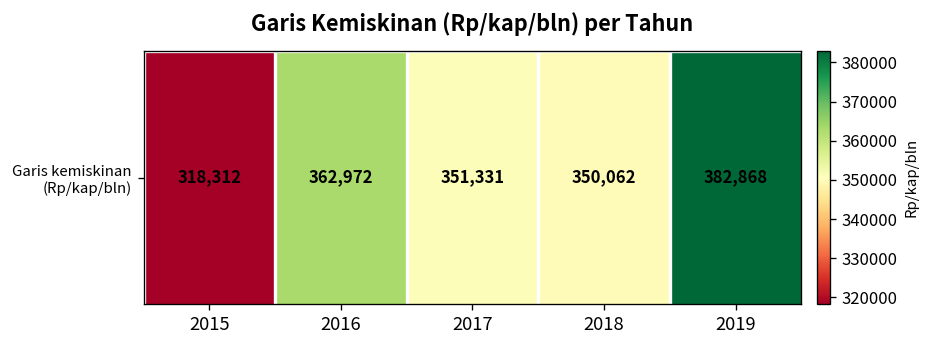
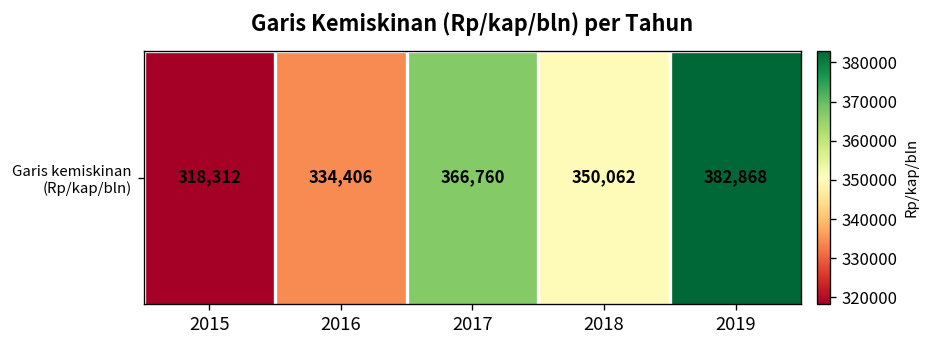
  {
    "Garis kemiskinan (Rp/kap/bln)": {
      "2015": "318,312",
-     "2016": "362,972",
-     "2017": "351,331",
+     "2016": "334,406",
+     "2017": "366,760",
      "2018": "350,062",
      "2019": "382,868"
    }
  }
